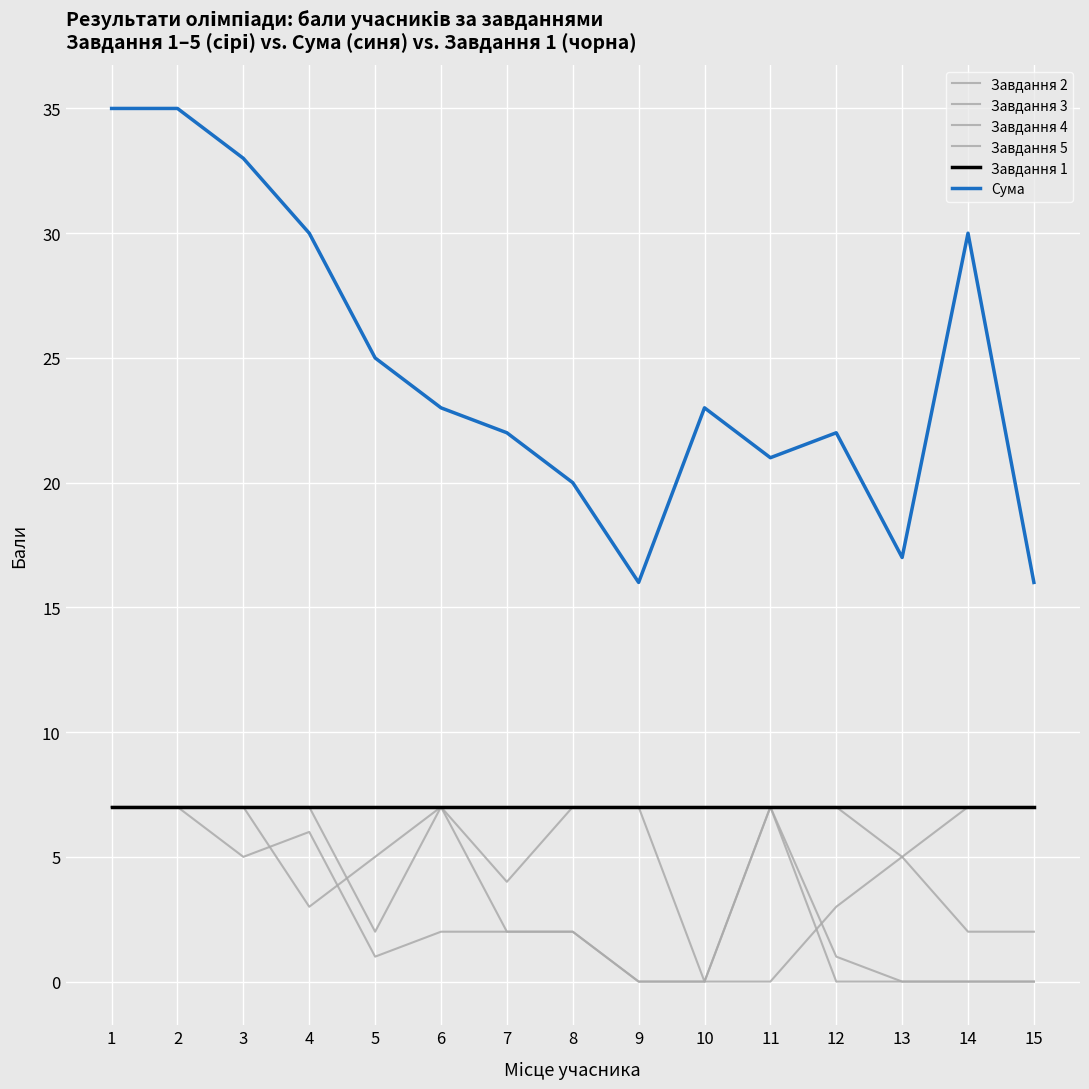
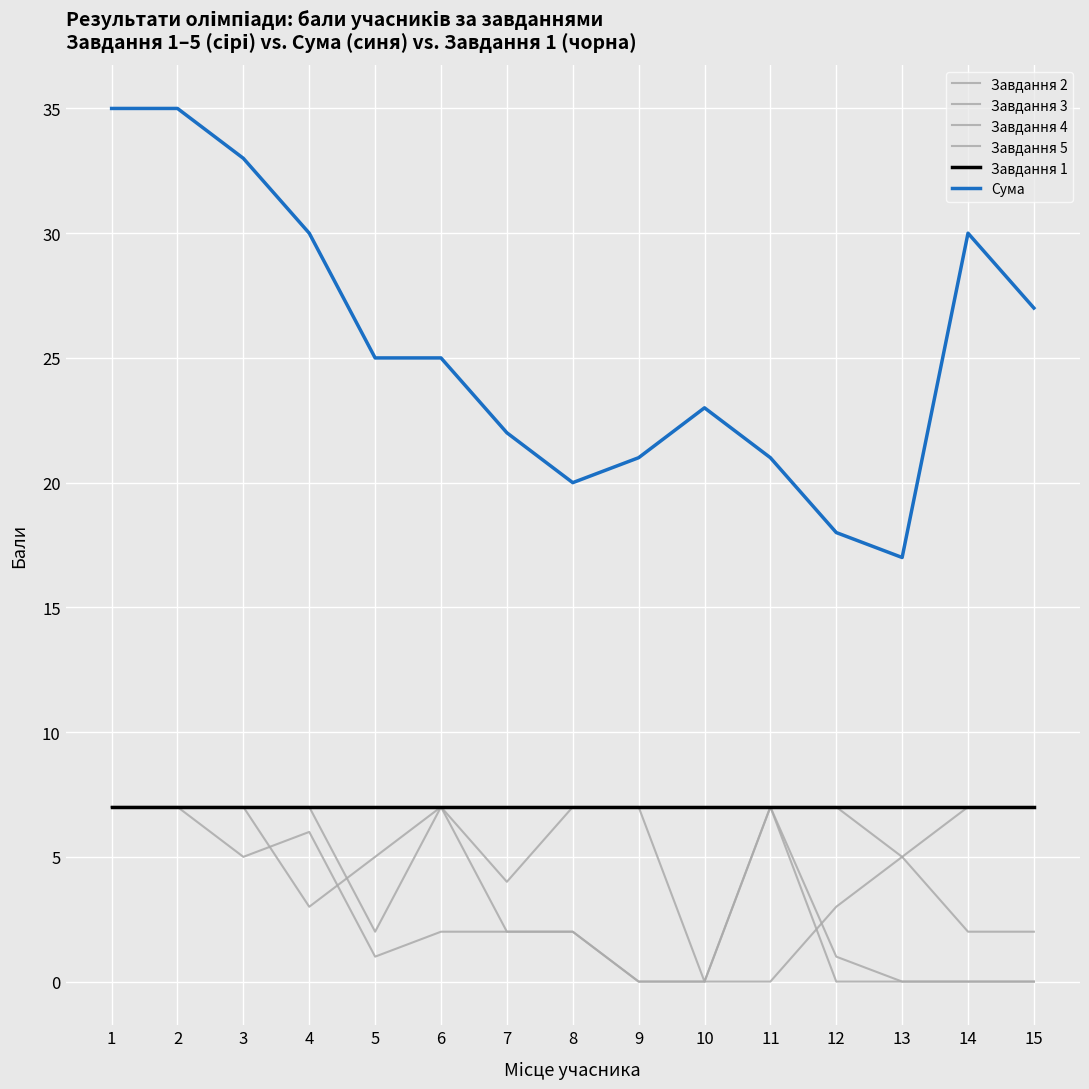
  {
    "Завдання 1": {
      "13": 7
    },
    "Сума": {
      "1": 35,
      "2": 35,
      "3": 33,
      "4": 30,
      "5": 25,
-     "6": 23,
+     "6": 25,
      "7": 22,
      "8": 20,
-     "9": 16,
+     "9": 21,
      "10": 23,
      "11": 21,
-     "12": 22,
+     "12": 18,
      "13": 17,
      "14": 30,
-     "15": 16
+     "15": 27
    }
  }
